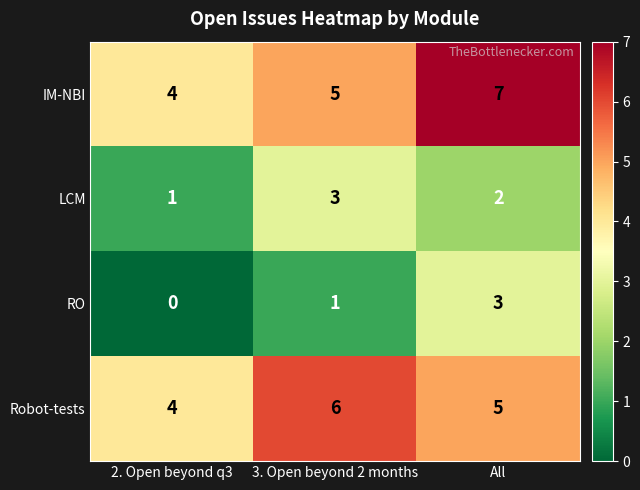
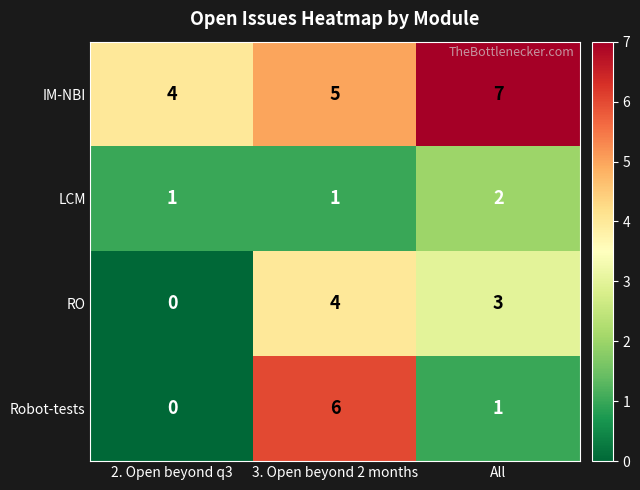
  {
    "IM-NBI": {
      "2. Open beyond q3": 4,
      "3. Open beyond 2 months": 5
    },
    "LCM": {
      "2. Open beyond q3": 1,
-     "3. Open beyond 2 months": 3,
+     "3. Open beyond 2 months": 1,
      "All": 2
    },
    "RO": {
      "2. Open beyond q3": 0,
-     "3. Open beyond 2 months": 1,
+     "3. Open beyond 2 months": 4,
      "All": 3
    },
    "Robot-tests": {
-     "2. Open beyond q3": 4,
+     "2. Open beyond q3": 0,
      "3. Open beyond 2 months": 6,
-     "All": 5
+     "All": 1
    }
  }
